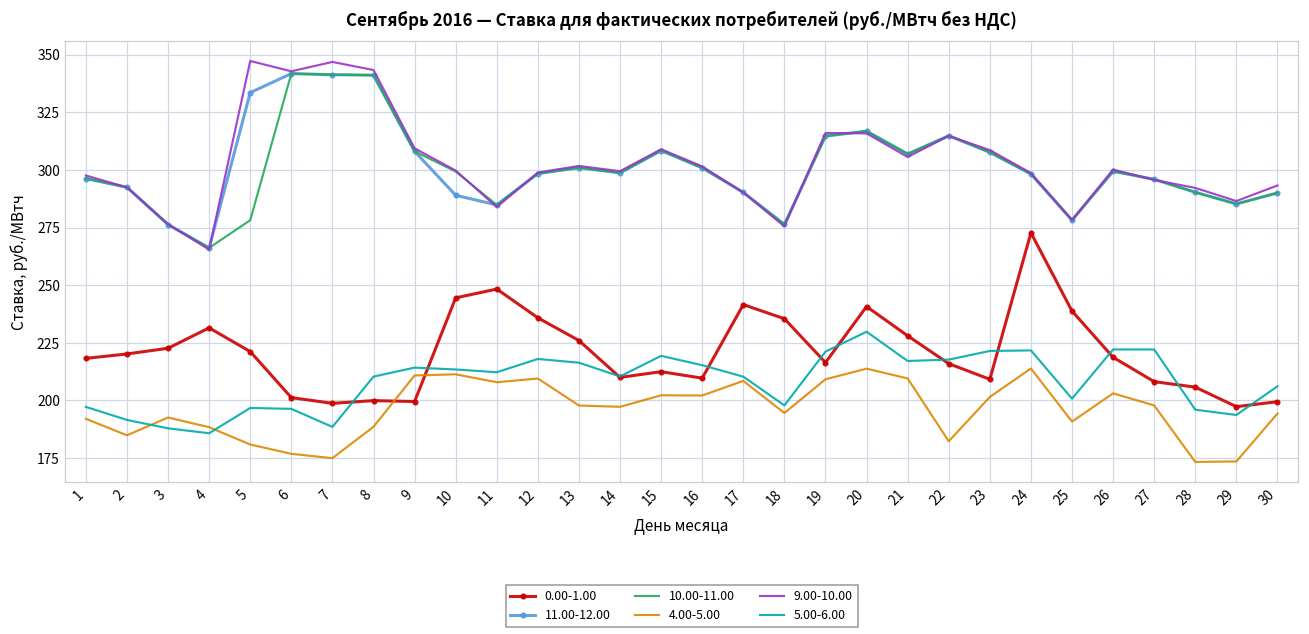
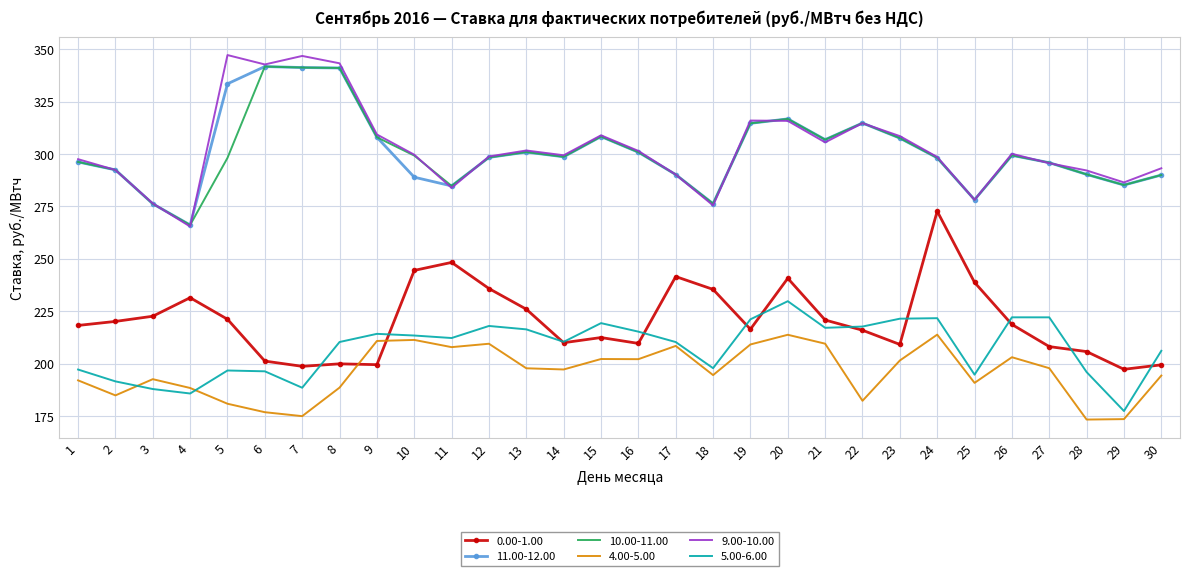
  {
    "0.00-1.00": {
      "1": 218,
      "2": 220,
      "3": 223,
      "4": 231,
      "5": 221,
      "6": 201,
      "7": 199,
      "8": 200,
      "9": 200,
      "10": 245,
      "11": 248,
      "12": 236,
      "13": 226,
      "15": 212,
      "16": 210,
      "17": 242,
      "18": 235,
      "19": 216,
      "20": 241,
-     "21": 228,
+     "21": 221,
      "22": 216,
      "23": 209,
      "24": 273,
      "25": 239,
      "26": 219,
      "27": 208,
      "28": 206,
      "29": 197,
      "30": 199
    },
    "11.00-12.00": {
      "5": 334,
      "10": 289
    },
    "10.00-11.00": {
-     "5": 278
+     "5": 298
    },
    "4.00-5.00": {
      "1": 192,
      "2": 185,
      "3": 193,
      "4": 188,
      "5": 181,
      "6": 177,
      "7": 175,
      "8": 189,
      "9": 211,
      "10": 211,
      "11": 208,
      "12": 210,
      "13": 198,
      "14": 197,
      "15": 202,
      "16": 202,
      "17": 208,
      "18": 195,
      "19": 209,
      "20": 214,
      "21": 210,
      "22": 182,
      "23": 202,
      "24": 214,
      "25": 191,
      "26": 203,
      "27": 198,
      "28": 173,
      "29": 174,
      "30": 194
    },
    "9.00-10.00": {
      "1": 298,
      "5": 347,
      "7": 347,
      "8": 343,
      "9": 309,
      "19": 316,
      "21": 306,
      "28": 292,
      "29": 286,
      "30": 293
    },
    "5.00-6.00": {
      "1": 197,
      "2": 192,
      "3": 188,
      "4": 186,
      "5": 197,
      "6": 196,
      "7": 189,
      "8": 210,
      "9": 214,
      "10": 213,
      "11": 212,
      "12": 218,
      "13": 216,
      "15": 219,
      "16": 215,
      "17": 210,
      "18": 198,
      "19": 221,
      "20": 230,
      "21": 217,
      "22": 218,
      "23": 221,
      "24": 222,
-     "25": 201,
+     "25": 195,
      "26": 222,
      "27": 222,
      "28": 196,
-     "29": 194,
+     "29": 177,
      "30": 206
    }
  }
